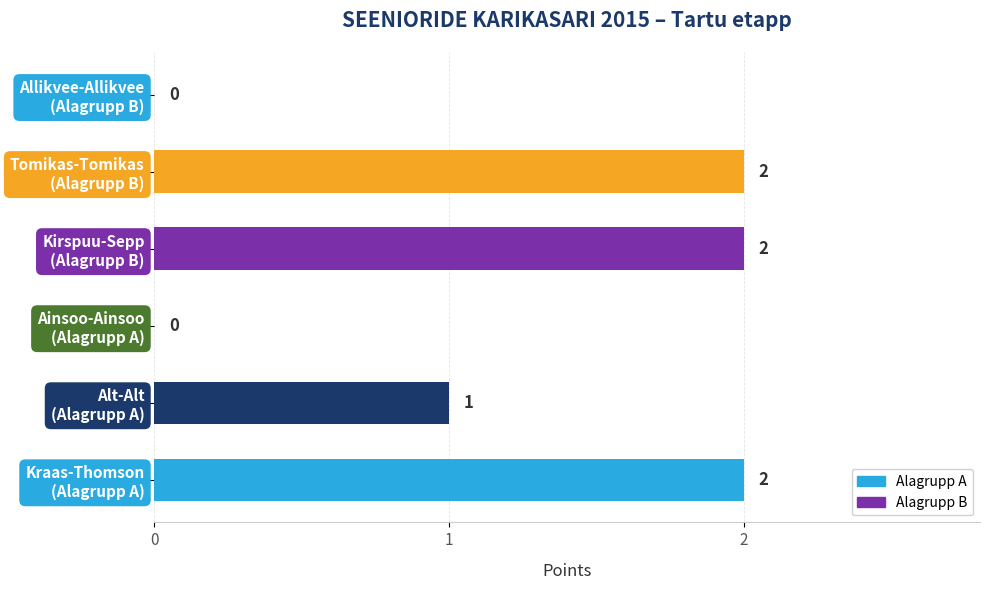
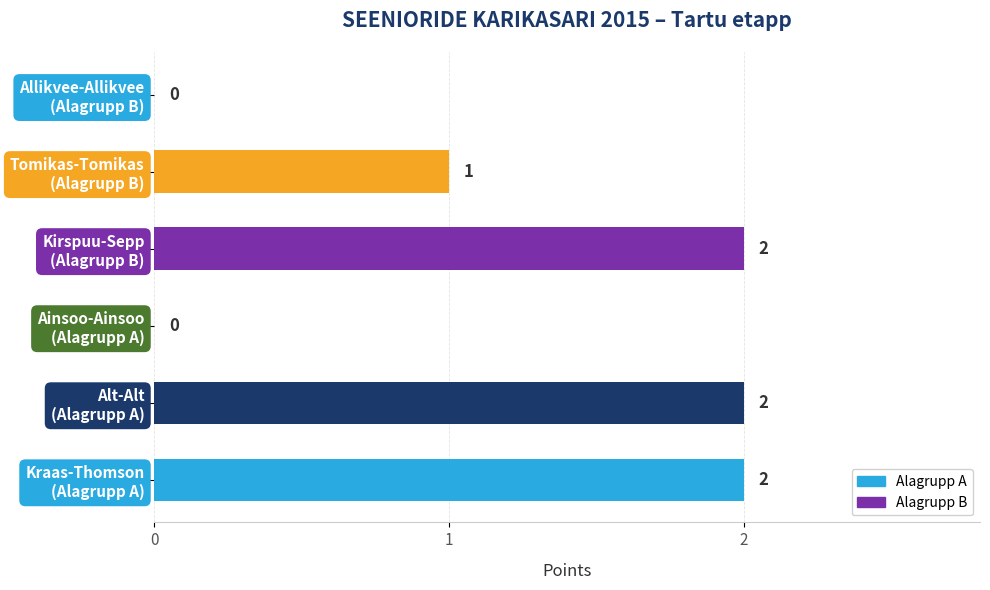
  {
    "Allikvee-Allikvee (Alagrupp B)": 0,
-   "Tomikas-Tomikas (Alagrupp B)": 2,
+   "Tomikas-Tomikas (Alagrupp B)": 1,
    "Kirspuu-Sepp (Alagrupp B)": 2,
    "Ainsoo-Ainsoo (Alagrupp A)": 0,
-   "Alt-Alt (Alagrupp A)": 1,
+   "Alt-Alt (Alagrupp A)": 2,
    "Kraas-Thomson (Alagrupp A)": 2
  }
